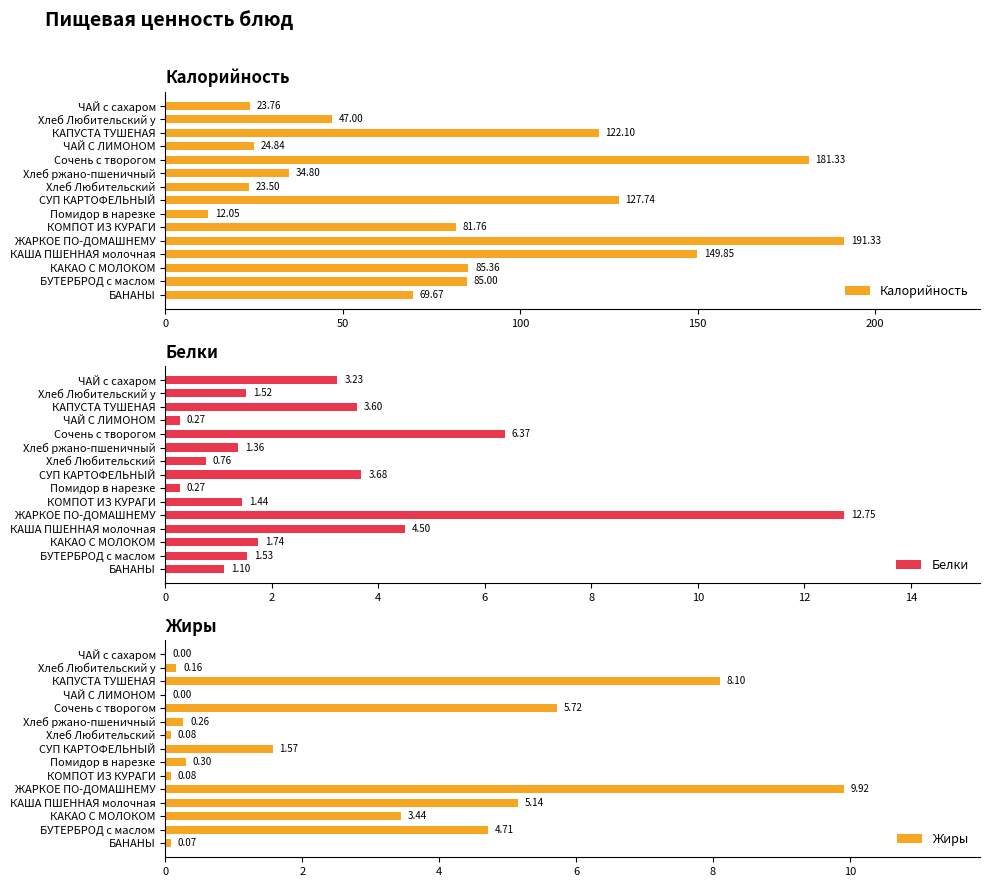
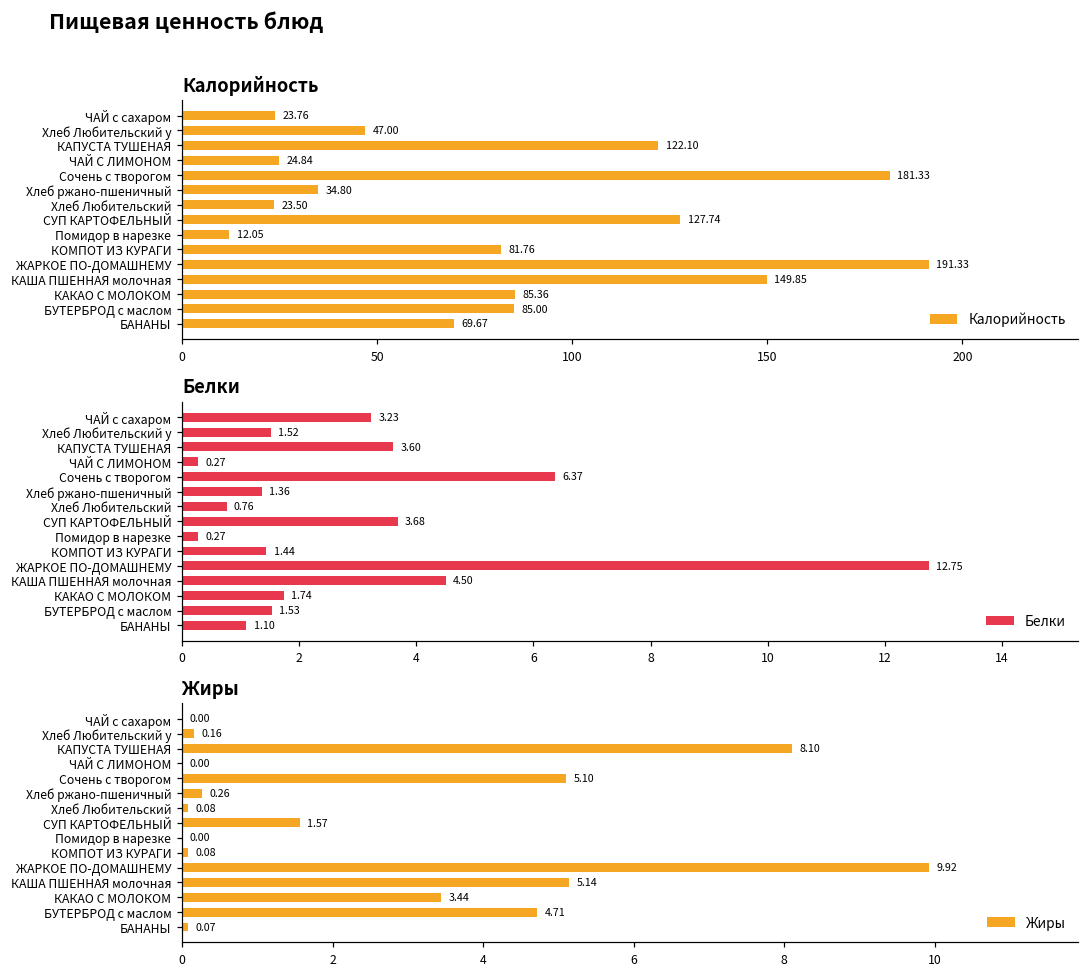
  {
    "Калорийность": {
      "ЧАЙ с сахаром": 23.76,
      "Хлеб Любительский у": 47.00,
      "КАПУСТА ТУШЕНАЯ": 122.10,
      "ЧАЙ С ЛИМОНОМ": 24.84,
      "Сочень с творогом": 181.33,
      "Хлеб ржано-пшеничный": 34.80,
      "Хлеб Любительский": 23.50,
      "СУП КАРТОФЕЛЬНЫЙ": 127.74,
      "Помидор в нарезке": 12.05,
      "КОМПОТ ИЗ КУРАГИ": 81.76,
      "ЖАРКОЕ ПО-ДОМАШНЕМУ": 191.33,
      "КАША ПШЕННАЯ молочная": 149.85,
      "КАКАО С МОЛОКОМ": 85.36,
      "БУТЕРБРОД с маслом": 85.00,
      "БАНАНЫ": 69.67
    },
    "Белки": {
      "ЧАЙ с сахаром": 3.23,
      "Хлеб Любительский у": 1.52,
      "КАПУСТА ТУШЕНАЯ": 3.60,
      "ЧАЙ С ЛИМОНОМ": 0.27,
      "Сочень с творогом": 6.37,
      "Хлеб ржано-пшеничный": 1.36,
      "Хлеб Любительский": 0.76,
      "СУП КАРТОФЕЛЬНЫЙ": 3.68,
      "Помидор в нарезке": 0.27,
      "КОМПОТ ИЗ КУРАГИ": 1.44,
      "ЖАРКОЕ ПО-ДОМАШНЕМУ": 12.75,
      "КАША ПШЕННАЯ молочная": 4.50,
      "КАКАО С МОЛОКОМ": 1.74,
      "БУТЕРБРОД с маслом": 1.53,
      "БАНАНЫ": 1.10
    },
    "Жиры": {
      "ЧАЙ с сахаром": 0.00,
      "Хлеб Любительский у": 0.16,
      "КАПУСТА ТУШЕНАЯ": 8.10,
      "ЧАЙ С ЛИМОНОМ": 0.00,
-     "Сочень с творогом": 5.72,
+     "Сочень с творогом": 5.10,
      "Хлеб ржано-пшеничный": 0.26,
      "Хлеб Любительский": 0.08,
      "СУП КАРТОФЕЛЬНЫЙ": 1.57,
-     "Помидор в нарезке": 0.30,
+     "Помидор в нарезке": 0.00,
      "КОМПОТ ИЗ КУРАГИ": 0.08,
      "ЖАРКОЕ ПО-ДОМАШНЕМУ": 9.92,
      "КАША ПШЕННАЯ молочная": 5.14,
      "КАКАО С МОЛОКОМ": 3.44,
      "БУТЕРБРОД с маслом": 4.71,
      "БАНАНЫ": 0.07
    }
  }
